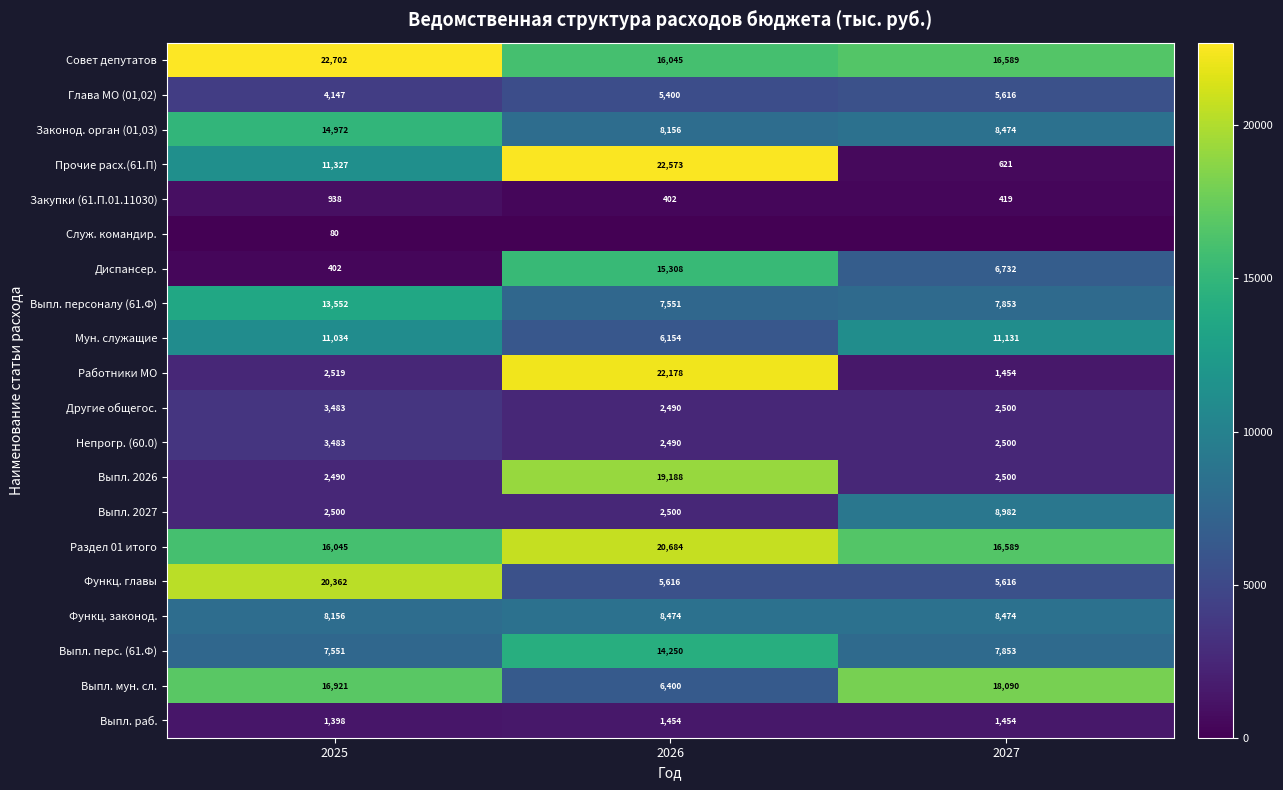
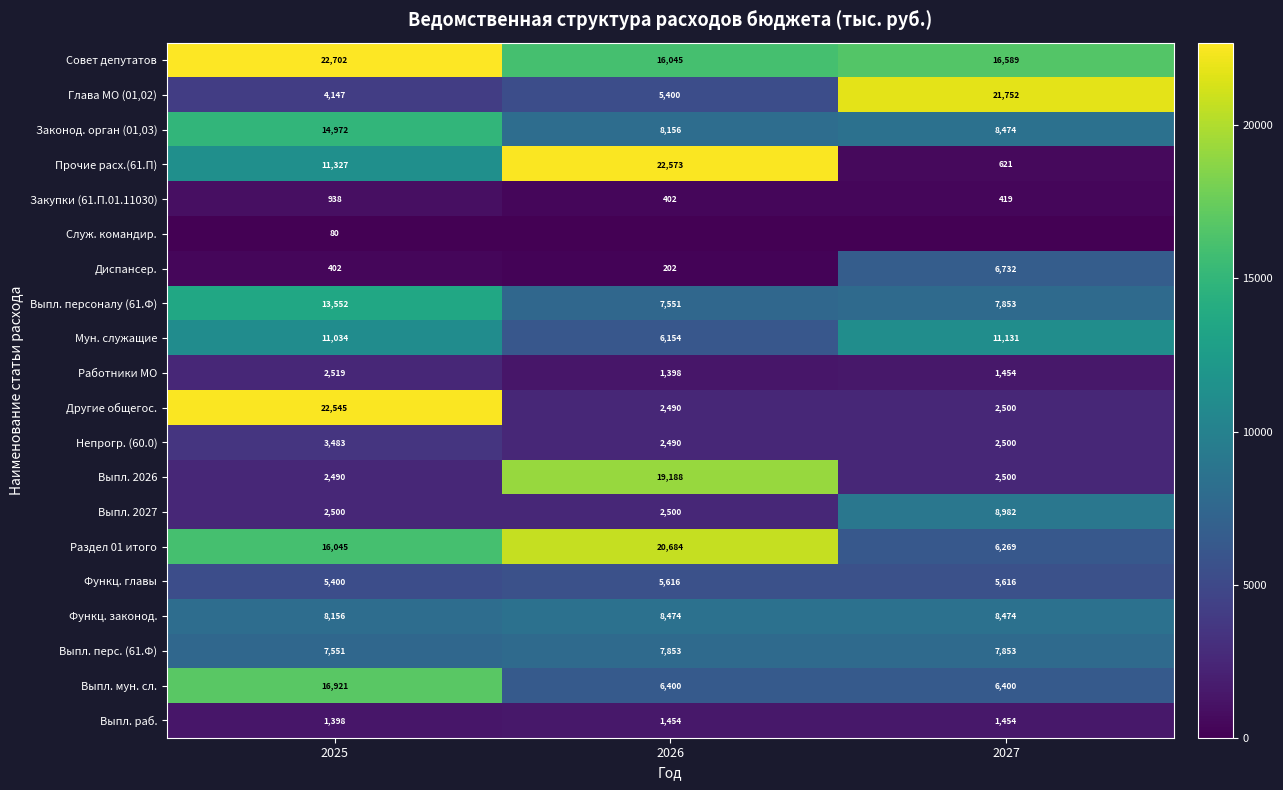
  {
    "Совет депутатов": {
      "2025": "22,702",
      "2026": "16,045",
      "2027": "16,589"
    },
    "Глава МО (01,02)": {
      "2025": "4,147",
      "2026": "5,400",
-     "2027": "5,616"
+     "2027": "21,752"
    },
    "Законод. орган (01,03)": {
      "2025": "14,972",
      "2026": "8,156",
      "2027": "8,474"
    },
    "Прочие расх.(61.П)": {
      "2025": "11,327",
      "2026": "22,573",
      "2027": "621"
    },
    "Закупки (61.П.01.11030)": {
      "2025": "938",
      "2026": "402",
      "2027": "419"
    },
    "Служ. командир.": {
      "2025": "80"
    },
    "Диспансер.": {
      "2025": "402",
-     "2026": "15,308",
+     "2026": "202",
      "2027": "6,732"
    },
    "Выпл. персоналу (61.Ф)": {
      "2025": "13,552",
      "2026": "7,551",
      "2027": "7,853"
    },
    "Мун. служащие": {
      "2025": "11,034",
      "2026": "6,154",
      "2027": "11,131"
    },
    "Работники МО": {
      "2025": "2,519",
-     "2026": "22,178",
+     "2026": "1,398",
      "2027": "1,454"
    },
    "Другие общегос.": {
-     "2025": "3,483",
+     "2025": "22,545",
      "2026": "2,490",
      "2027": "2,500"
    },
    "Непрогр. (60.0)": {
      "2025": "3,483",
      "2026": "2,490",
      "2027": "2,500"
    },
    "Выпл. 2026": {
      "2025": "2,490",
      "2026": "19,188",
      "2027": "2,500"
    },
    "Выпл. 2027": {
      "2025": "2,500",
      "2026": "2,500",
      "2027": "8,982"
    },
    "Раздел 01 итого": {
      "2025": "16,045",
      "2026": "20,684",
-     "2027": "16,589"
+     "2027": "6,269"
    },
    "Функц. главы": {
-     "2025": "20,362",
+     "2025": "5,400",
      "2026": "5,616",
      "2027": "5,616"
    },
    "Функц. законод.": {
      "2025": "8,156",
      "2026": "8,474",
      "2027": "8,474"
    },
    "Выпл. перс. (61.Ф)": {
      "2025": "7,551",
-     "2026": "14,250",
+     "2026": "7,853",
      "2027": "7,853"
    },
    "Выпл. мун. сл.": {
      "2025": "16,921",
      "2026": "6,400",
-     "2027": "18,090"
+     "2027": "6,400"
    },
    "Выпл. раб.": {
      "2025": "1,398",
      "2026": "1,454",
      "2027": "1,454"
    }
  }
